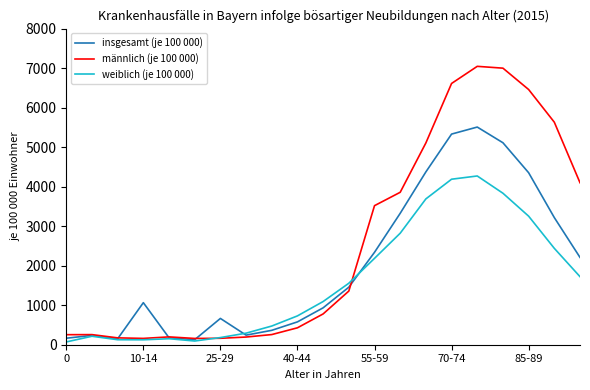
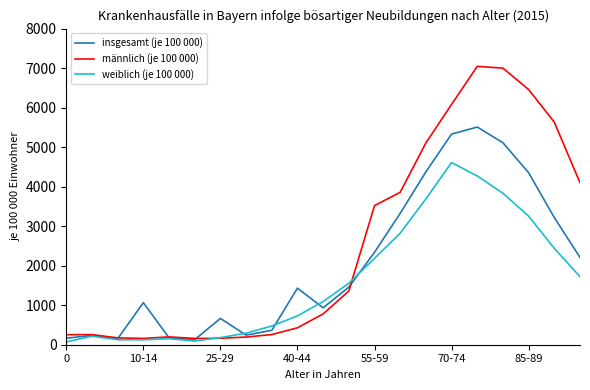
  {
    "insgesamt (je 100 000)": {
      "0": 200,
      "10-14": 1100,
      "25-29": 700,
-     "40-44": 600,
+     "40-44": 1400,
      "55-59": 2300,
      "70-74": 5300,
      "85-89": 4400
    },
    "männlich (je 100 000)": {
      "0": 300,
      "40-44": 400,
      "55-59": 3500,
-     "70-74": 6600,
+     "70-74": 6100,
      "85-89": 6500
    },
    "weiblich (je 100 000)": {
      "0": 100,
      "40-44": 700,
      "55-59": 2200,
-     "70-74": 4200,
+     "70-74": 4600,
      "85-89": 3300
    }
  }
